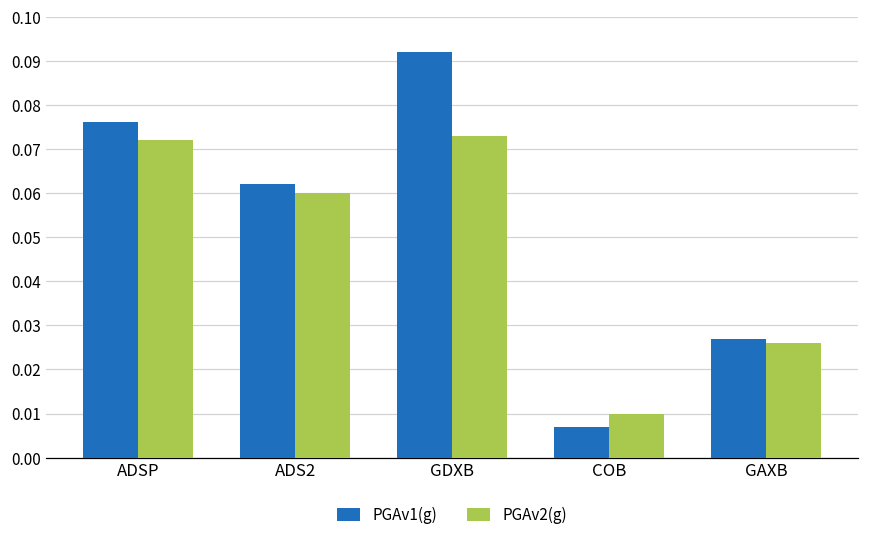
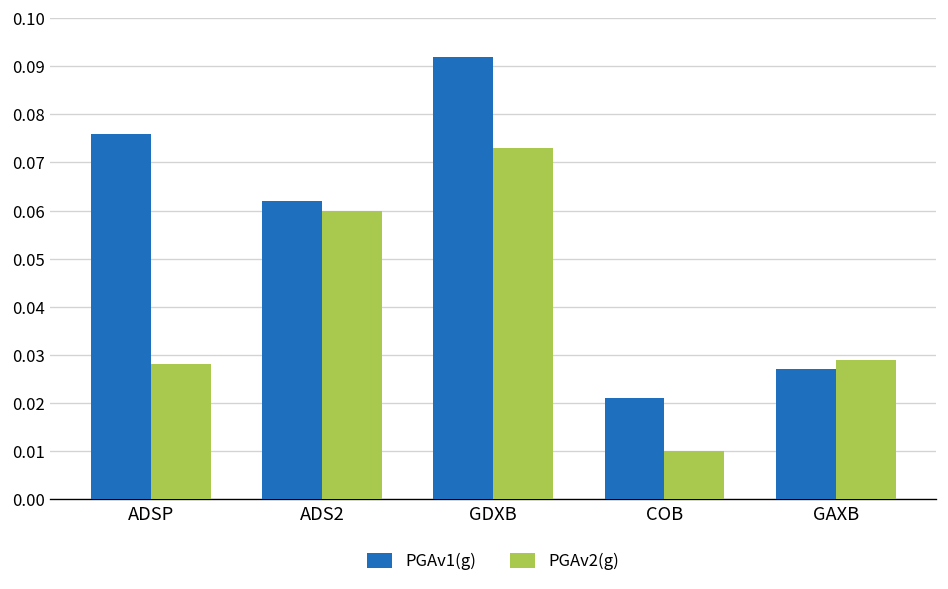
  {
    "PGAv1(g)": {
      "ADSP": 0.076,
      "ADS2": 0.062,
      "GDXB": 0.092,
-     "COB": 0.007,
+     "COB": 0.021,
      "GAXB": 0.027
    },
    "PGAv2(g)": {
-     "ADSP": 0.072,
+     "ADSP": 0.028,
      "ADS2": 0.060,
      "GDXB": 0.073,
      "COB": 0.010,
-     "GAXB": 0.026
+     "GAXB": 0.029
    }
  }
